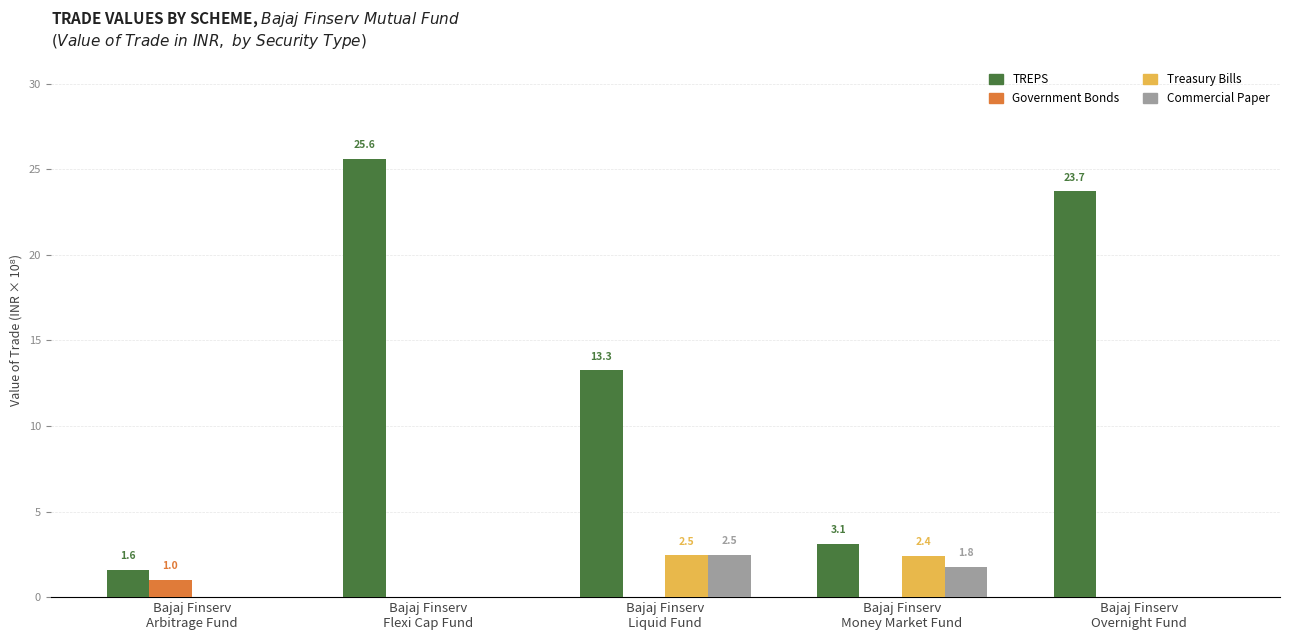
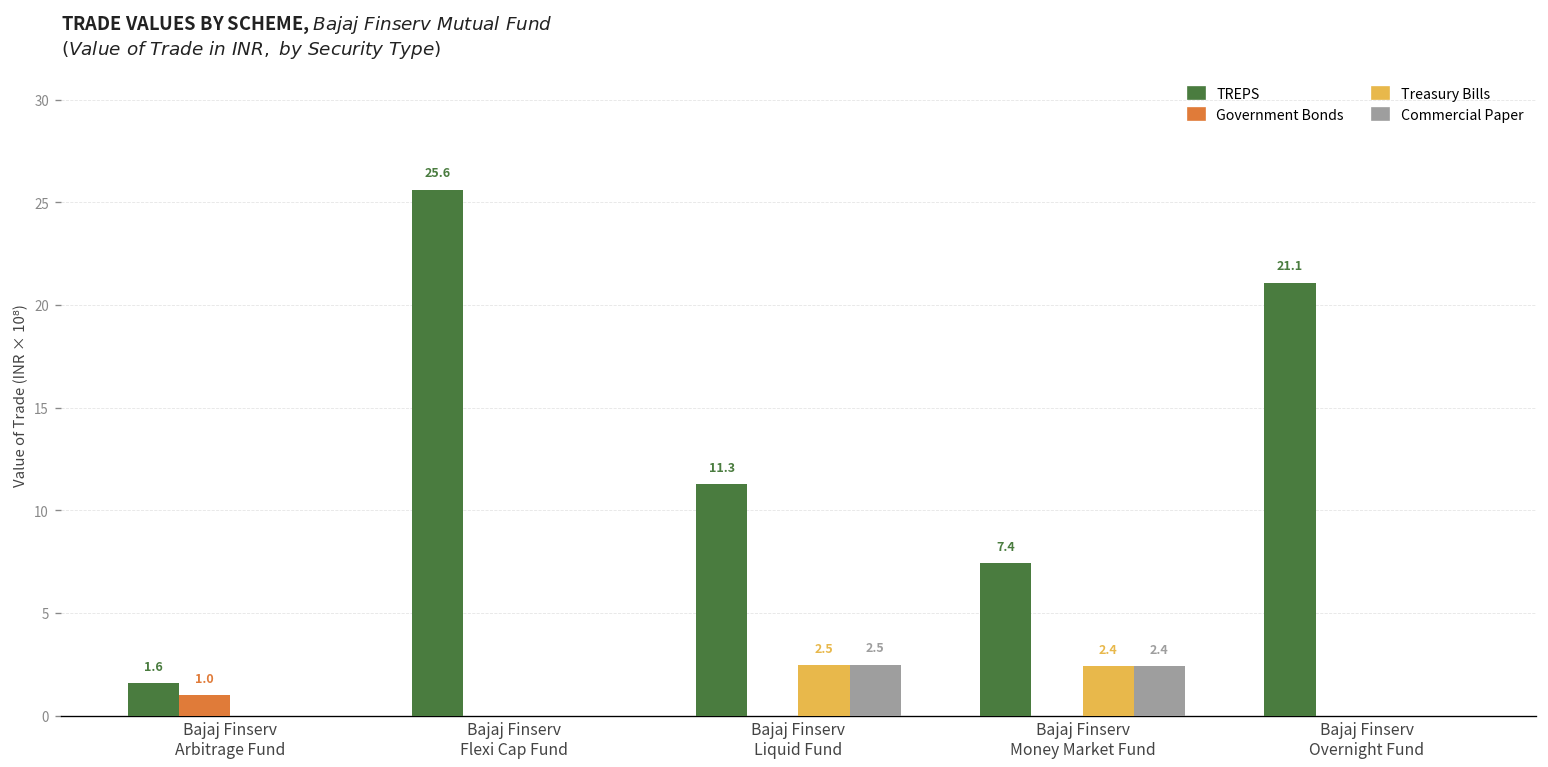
  {
    "TREPS": {
      "Bajaj Finserv Arbitrage Fund": 1.6,
      "Bajaj Finserv Flexi Cap Fund": 25.6,
-     "Bajaj Finserv Liquid Fund": 13.3,
-     "Bajaj Finserv Money Market Fund": 3.1,
-     "Bajaj Finserv Overnight Fund": 23.7
+     "Bajaj Finserv Liquid Fund": 11.3,
+     "Bajaj Finserv Money Market Fund": 7.4,
+     "Bajaj Finserv Overnight Fund": 21.1
    },
    "Government Bonds": {
      "Bajaj Finserv Arbitrage Fund": 1.0
    },
    "Treasury Bills": {
      "Bajaj Finserv Liquid Fund": 2.5,
      "Bajaj Finserv Money Market Fund": 2.4
    },
    "Commercial Paper": {
      "Bajaj Finserv Liquid Fund": 2.5,
-     "Bajaj Finserv Money Market Fund": 1.8
+     "Bajaj Finserv Money Market Fund": 2.4
    }
  }
